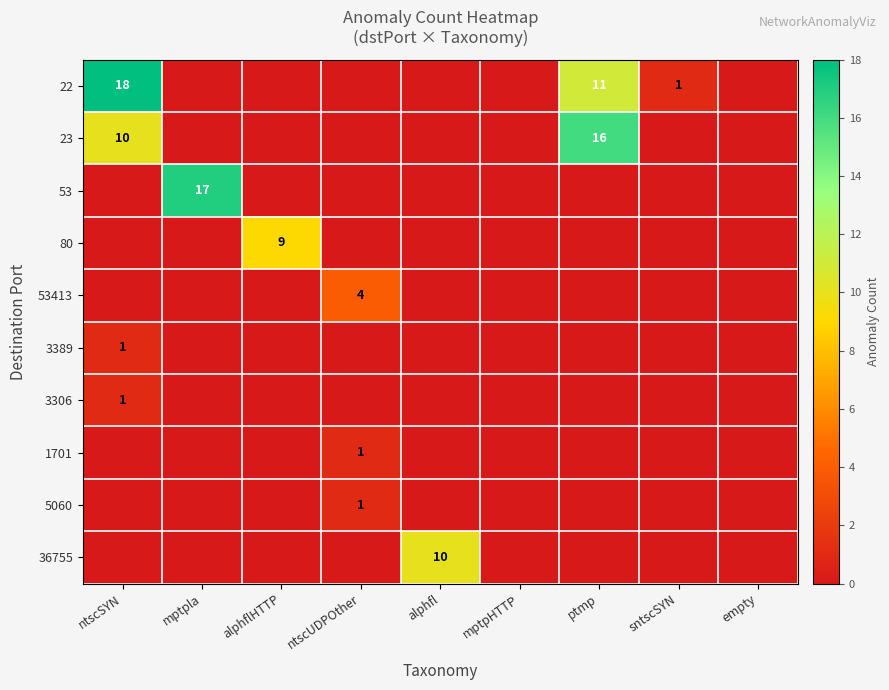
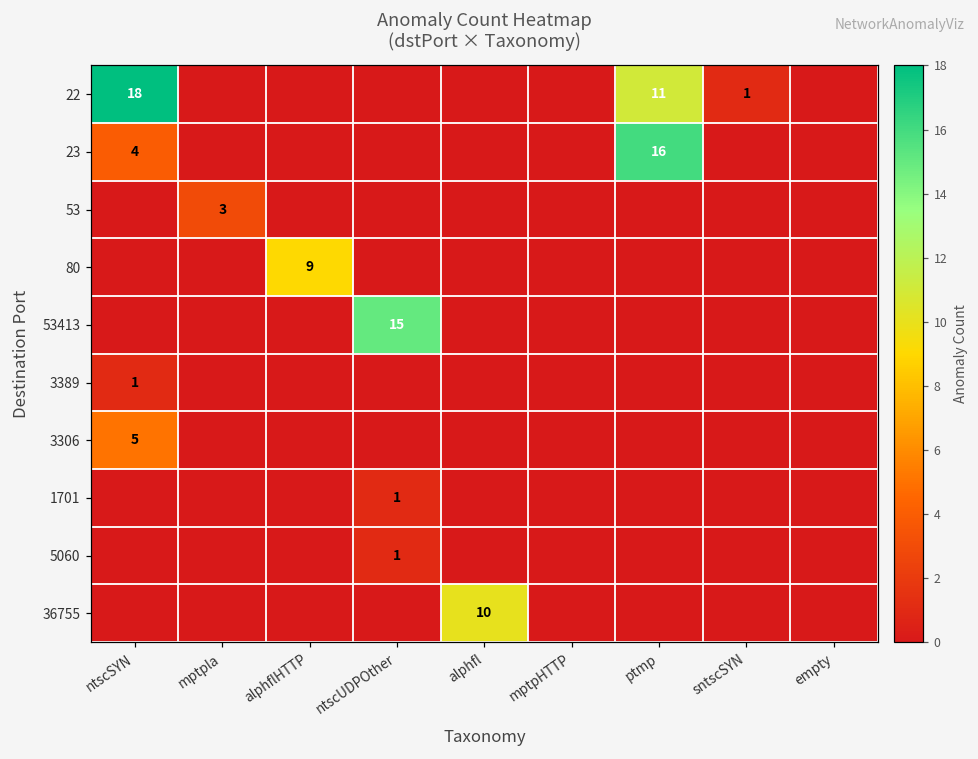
  {
    "22": {
      "ntscSYN": 18,
      "ptmp": 11,
      "sntscSYN": 1
    },
    "23": {
-     "ntscSYN": 10,
+     "ntscSYN": 4,
      "ptmp": 16
    },
    "53": {
-     "mptpla": 17
+     "mptpla": 3
    },
    "80": {
      "alphflHTTP": 9
    },
    "53413": {
-     "ntscUDPOther": 4
+     "ntscUDPOther": 15
    },
    "3389": {
      "ntscSYN": 1
    },
    "3306": {
-     "ntscSYN": 1
+     "ntscSYN": 5
    },
    "1701": {
      "ntscUDPOther": 1
    },
    "5060": {
      "ntscUDPOther": 1
    },
    "36755": {
      "alphfl": 10
    }
  }
